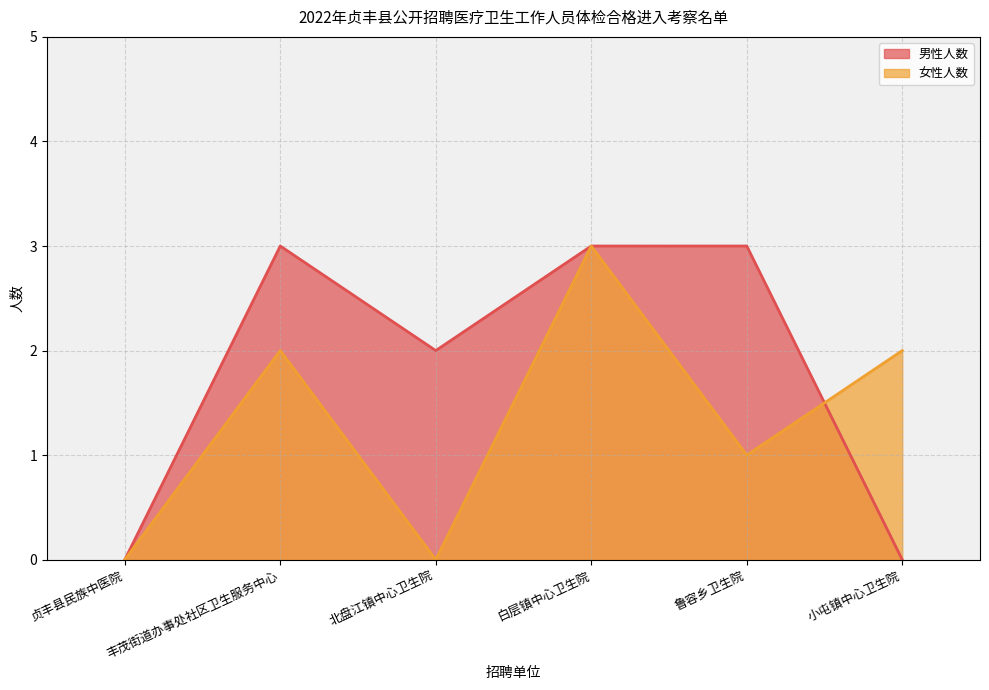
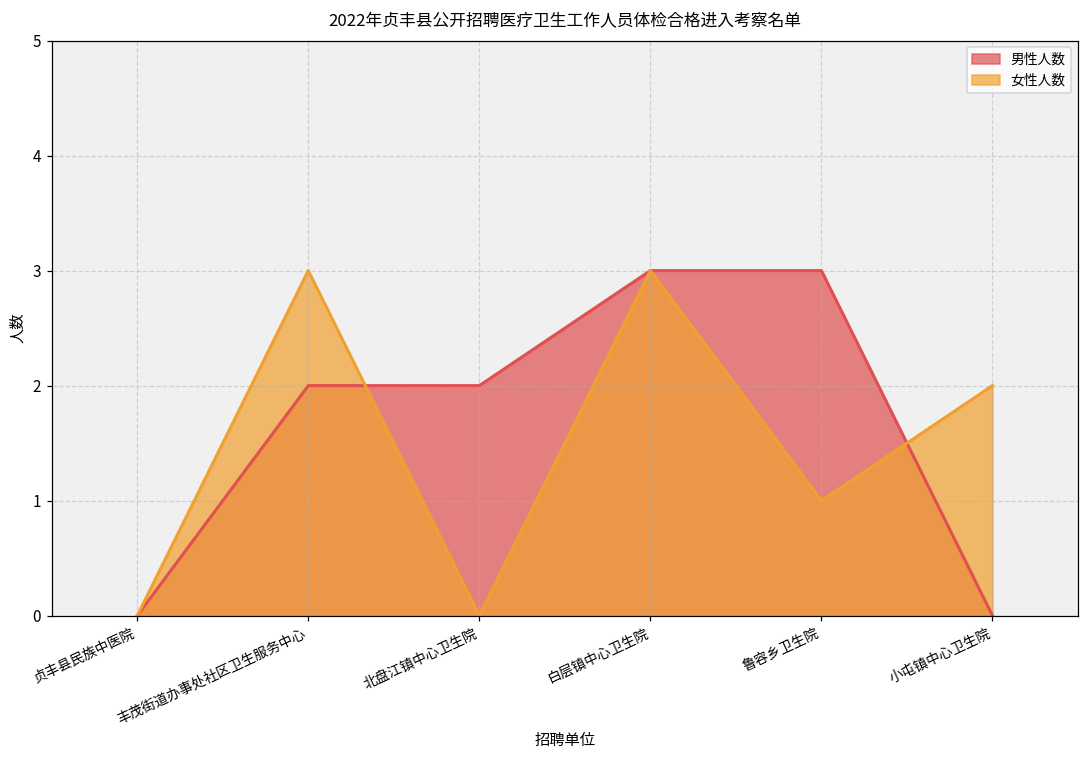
  {
    "男性人数": {
-     "丰茂街道办事处社区卫生服务中心": 3,
+     "丰茂街道办事处社区卫生服务中心": 2,
      "北盘江镇中心卫生院": 2,
      "鲁容乡卫生院": 3,
      "小屯镇中心卫生院": 0
    },
    "女性人数": {
-     "丰茂街道办事处社区卫生服务中心": 2,
+     "丰茂街道办事处社区卫生服务中心": 3,
      "北盘江镇中心卫生院": 0,
      "鲁容乡卫生院": 1,
      "小屯镇中心卫生院": 2
    }
  }
